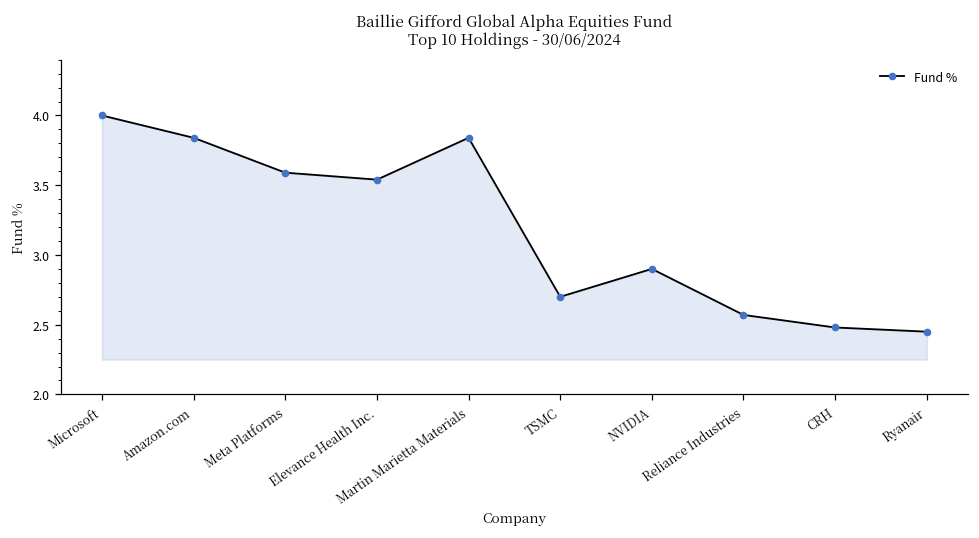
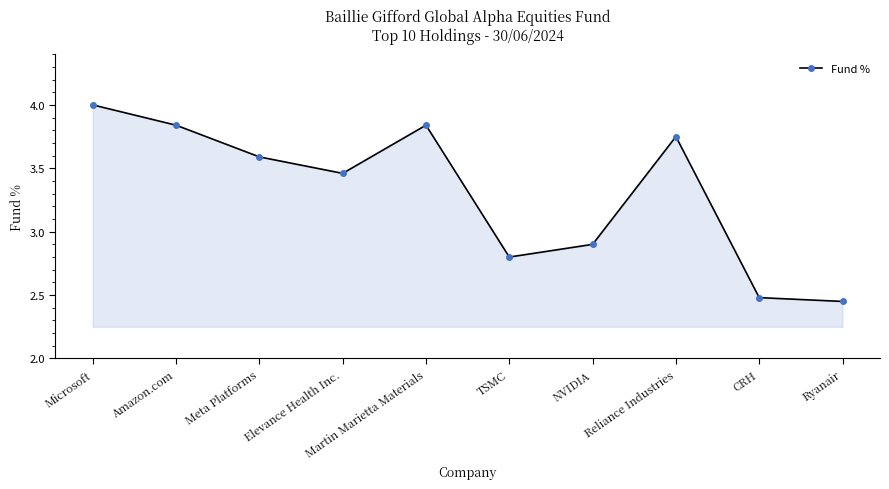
  {
    "Microsoft": 4.00,
    "Amazon.com": 3.84,
    "Meta Platforms": 3.59,
-   "Elevance Health Inc.": 3.54,
+   "Elevance Health Inc.": 3.46,
    "Martin Marietta Materials": 3.84,
-   "TSMC": 2.7,
+   "TSMC": 2.8,
    "NVIDIA": 2.90,
-   "Reliance Industries": 2.57,
+   "Reliance Industries": 3.75,
    "CRH": 2.48,
    "Ryanair": 2.45
  }
